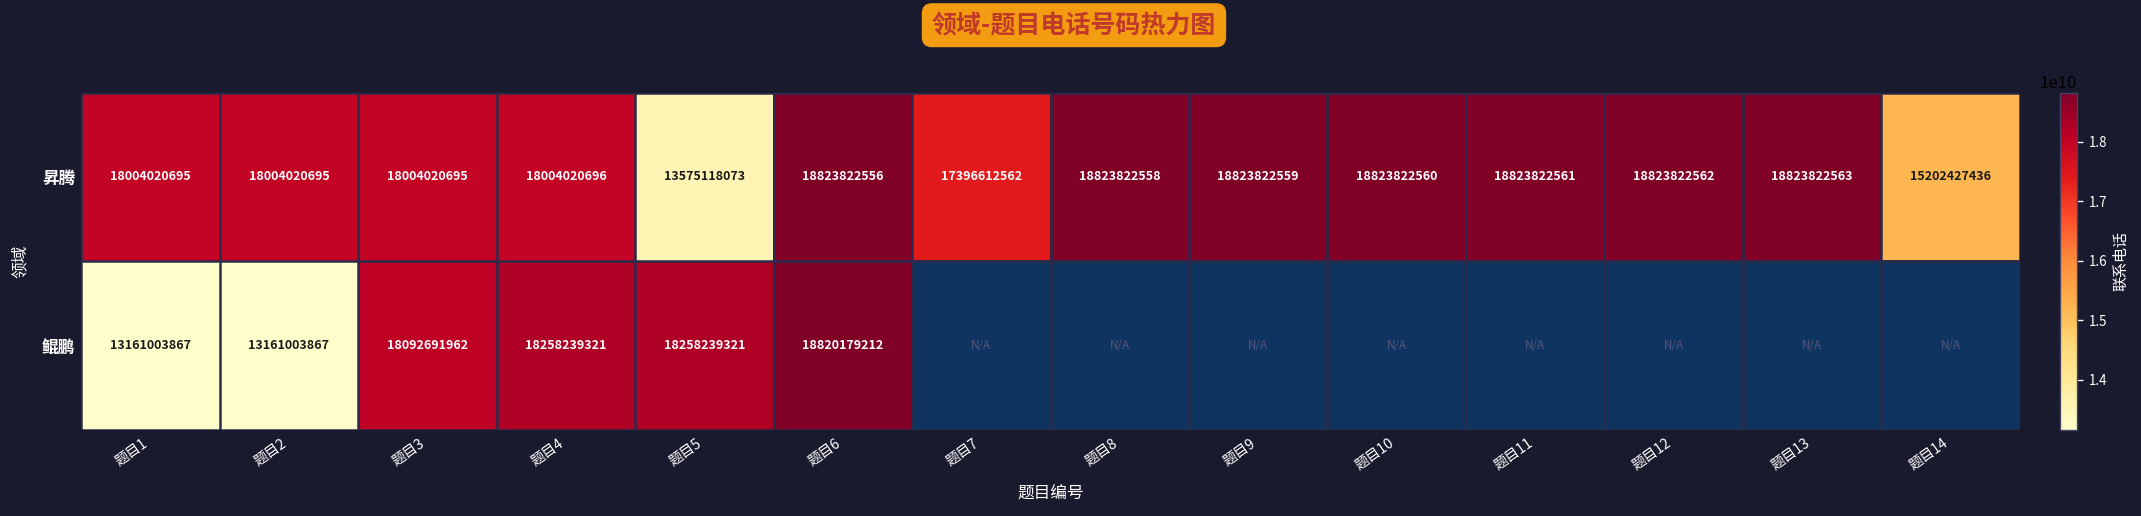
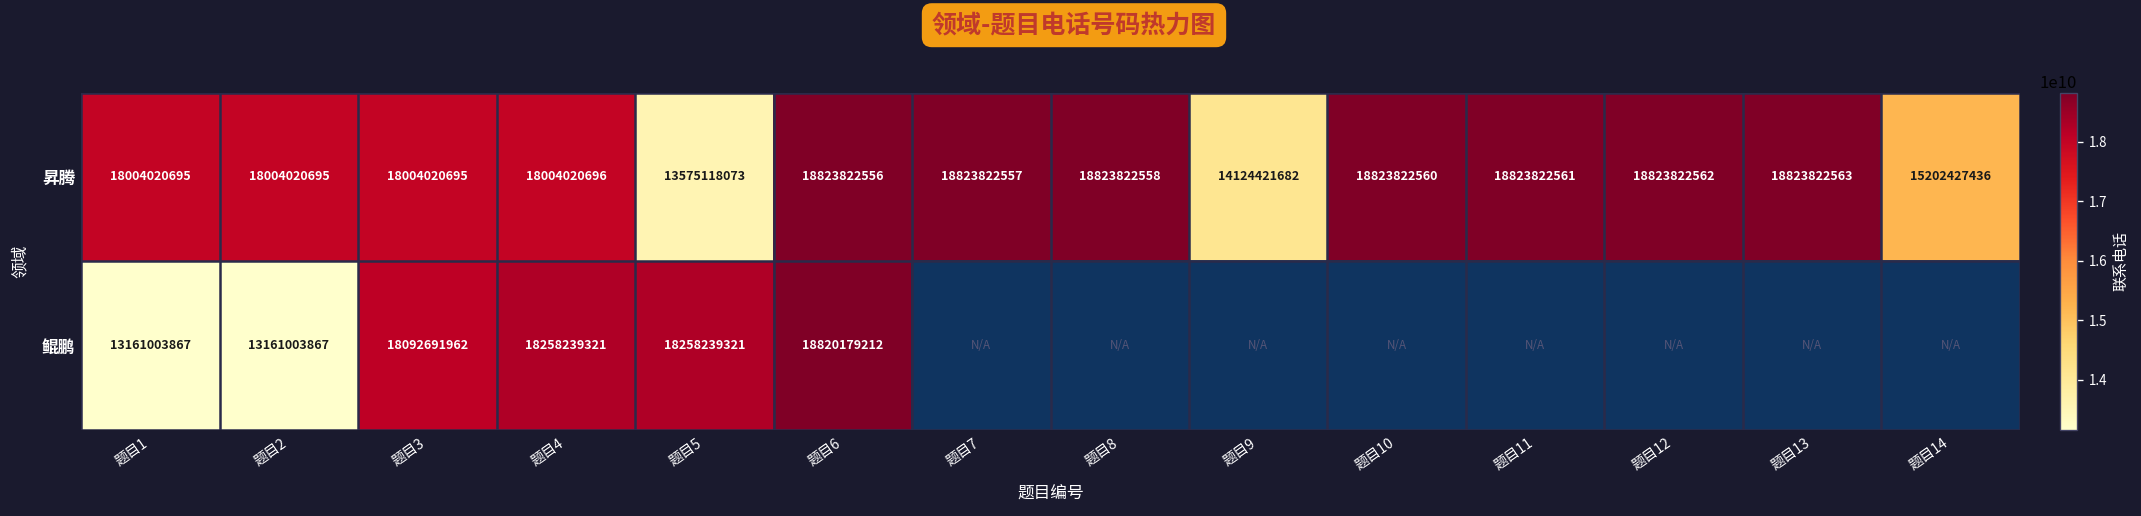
  {
    "昇腾": {
      "题目1": 18004020695,
      "题目2": 18004020695,
      "题目3": 18004020695,
      "题目4": 18004020696,
      "题目5": 13575118073,
      "题目6": 18823822556,
-     "题目7": 17396612562,
+     "题目7": 18823822557,
      "题目8": 18823822558,
-     "题目9": 18823822559,
+     "题目9": 14124421682,
      "题目10": 18823822560,
      "题目11": 18823822561,
      "题目12": 18823822562,
      "题目13": 18823822563,
      "题目14": 15202427436
    },
    "鲲鹏": {
      "题目1": 13161003867,
      "题目2": 13161003867,
      "题目3": 18092691962,
      "题目4": 18258239321,
      "题目5": 18258239321,
      "题目6": 18820179212
    }
  }
